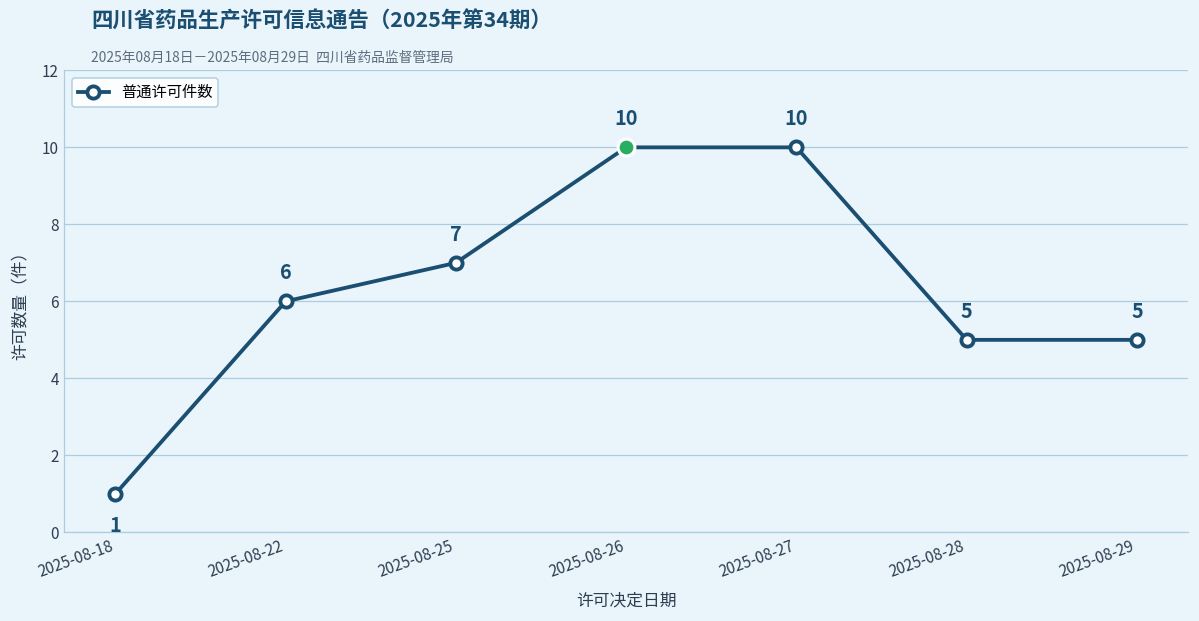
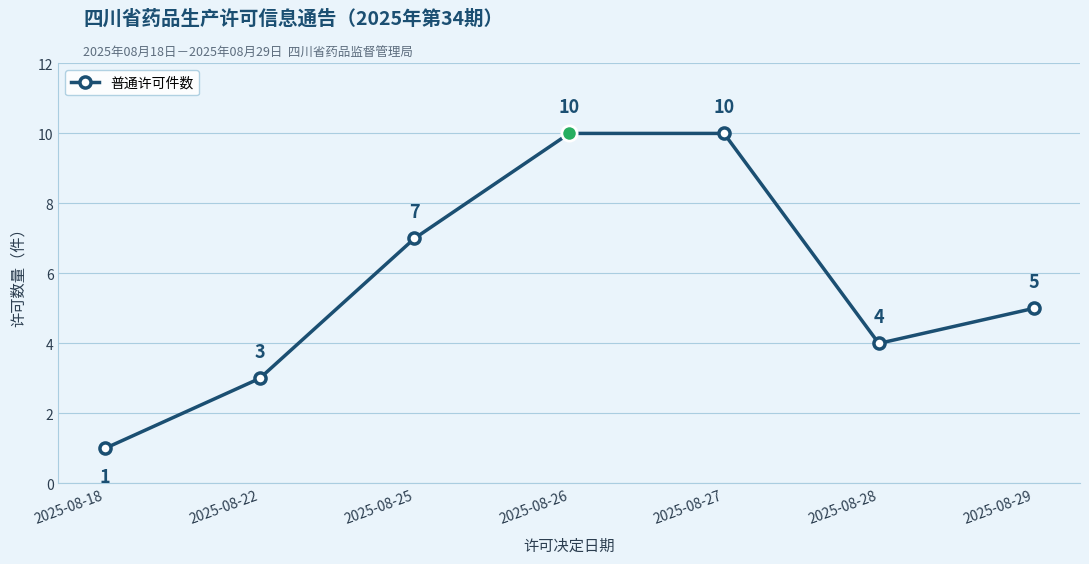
  {
    "普通许可件数": {
      "2025-08-18": 1,
-     "2025-08-22": 6,
+     "2025-08-22": 3,
      "2025-08-25": 7,
      "2025-08-27": 10,
-     "2025-08-28": 5,
+     "2025-08-28": 4,
      "2025-08-29": 5
    }
  }
